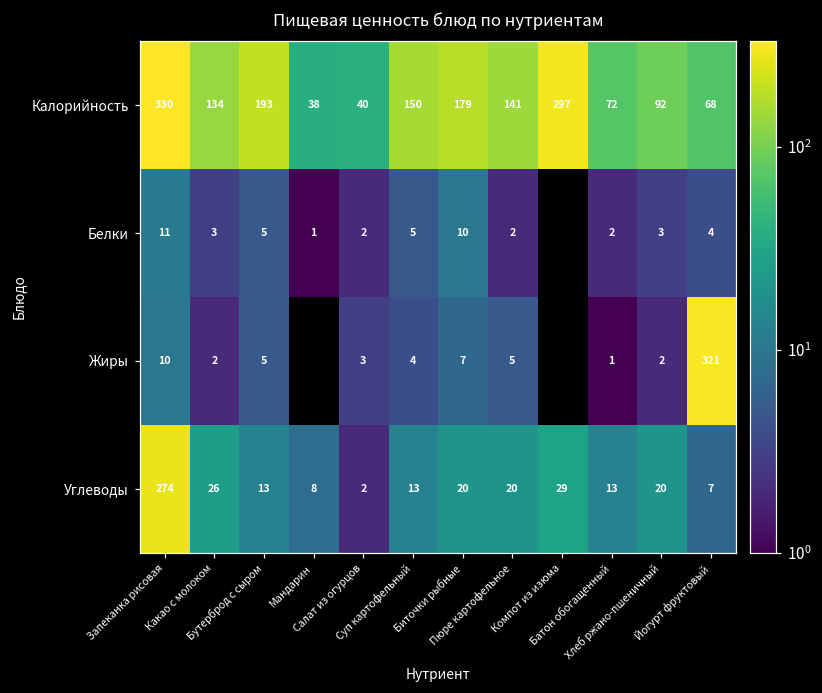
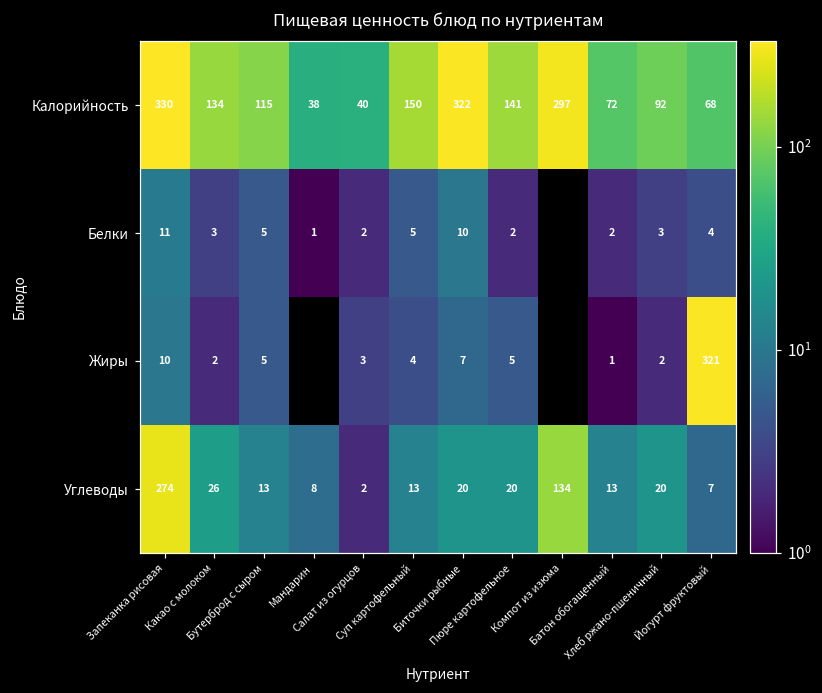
  {
    "Калорийность": {
      "Запеканка рисовая": 330,
      "Какао с молоком": 134,
-     "Бутерброд с сыром": 193,
+     "Бутерброд с сыром": 115,
      "Мандарин": 38,
      "Салат из огурцов": 40,
      "Суп картофельный": 150,
-     "Биточки рыбные": 179,
+     "Биточки рыбные": 322,
      "Пюре картофельное": 141,
      "Компот из изюма": 297,
      "Батон обогащенный": 72,
      "Хлеб ржано-пшеничный": 92,
      "Йогурт фруктовый": 68
    },
    "Белки": {
      "Запеканка рисовая": 11,
      "Какао с молоком": 3,
      "Бутерброд с сыром": 5,
      "Мандарин": 1,
      "Салат из огурцов": 2,
      "Суп картофельный": 5,
      "Биточки рыбные": 10,
      "Пюре картофельное": 2,
      "Батон обогащенный": 2,
      "Хлеб ржано-пшеничный": 3,
      "Йогурт фруктовый": 4
    },
    "Жиры": {
      "Запеканка рисовая": 10,
      "Какао с молоком": 2,
      "Бутерброд с сыром": 5,
      "Салат из огурцов": 3,
      "Суп картофельный": 4,
      "Биточки рыбные": 7,
      "Пюре картофельное": 5,
      "Батон обогащенный": 1,
      "Хлеб ржано-пшеничный": 2,
      "Йогурт фруктовый": 321
    },
    "Углеводы": {
      "Запеканка рисовая": 274,
      "Какао с молоком": 26,
      "Бутерброд с сыром": 13,
      "Мандарин": 8,
      "Салат из огурцов": 2,
      "Суп картофельный": 13,
      "Биточки рыбные": 20,
      "Пюре картофельное": 20,
-     "Компот из изюма": 29,
+     "Компот из изюма": 134,
      "Батон обогащенный": 13,
      "Хлеб ржано-пшеничный": 20,
      "Йогурт фруктовый": 7
    }
  }
